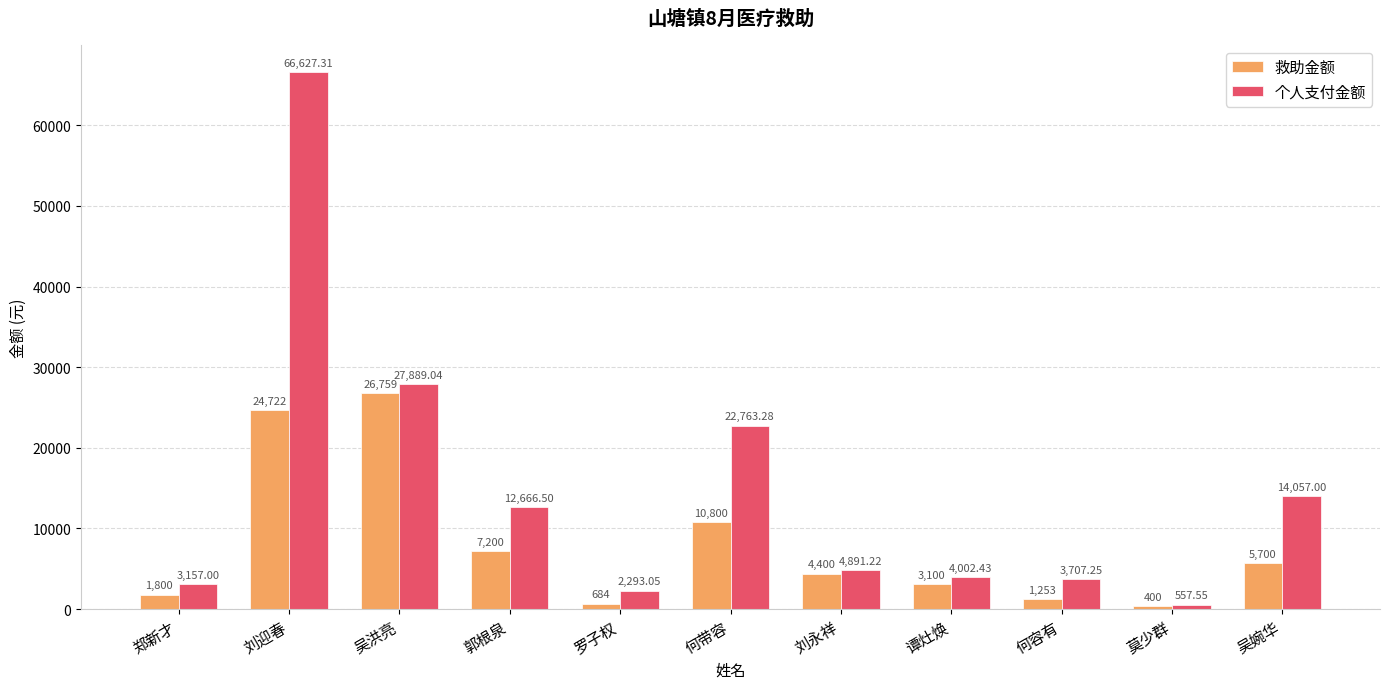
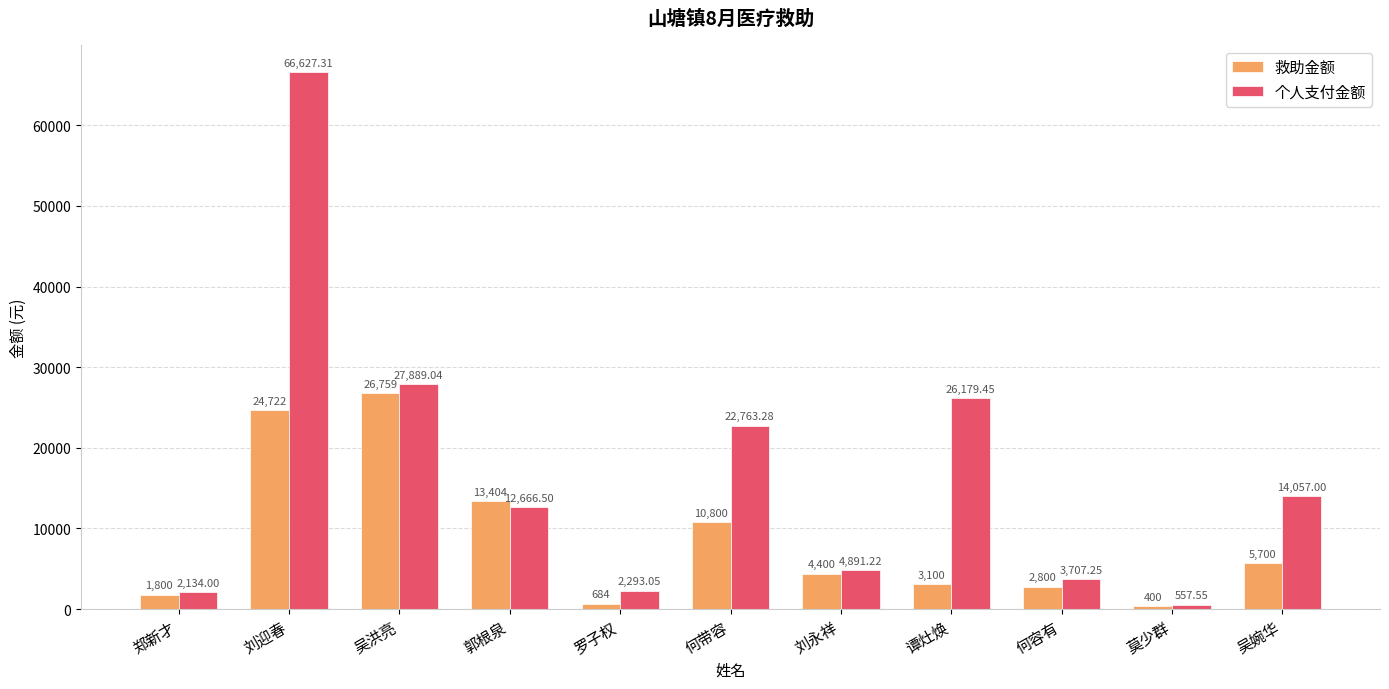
  {
    "救助金额": {
      "郑新才": "1,800",
      "刘迎春": "24,722",
      "吴洪亮": "26,759",
-     "郭根泉": "7,200",
+     "郭根泉": "13,404",
      "罗子权": "684",
      "何带容": "10,800",
      "刘永祥": "4,400",
      "谭灶焕": "3,100",
-     "何容有": "1,253",
+     "何容有": "2,800",
      "莫少群": "400",
      "吴婉华": "5,700"
    },
    "个人支付金额": {
-     "郑新才": "3,157.00",
+     "郑新才": "2,134.00",
      "刘迎春": "66,627.31",
      "吴洪亮": "27,889.04",
      "郭根泉": "12,666.50",
      "罗子权": "2,293.05",
      "何带容": "22,763.28",
      "刘永祥": "4,891.22",
-     "谭灶焕": "4,002.43",
+     "谭灶焕": "26,179.45",
      "何容有": "3,707.25",
      "莫少群": "557.55",
      "吴婉华": "14,057.00"
    }
  }
